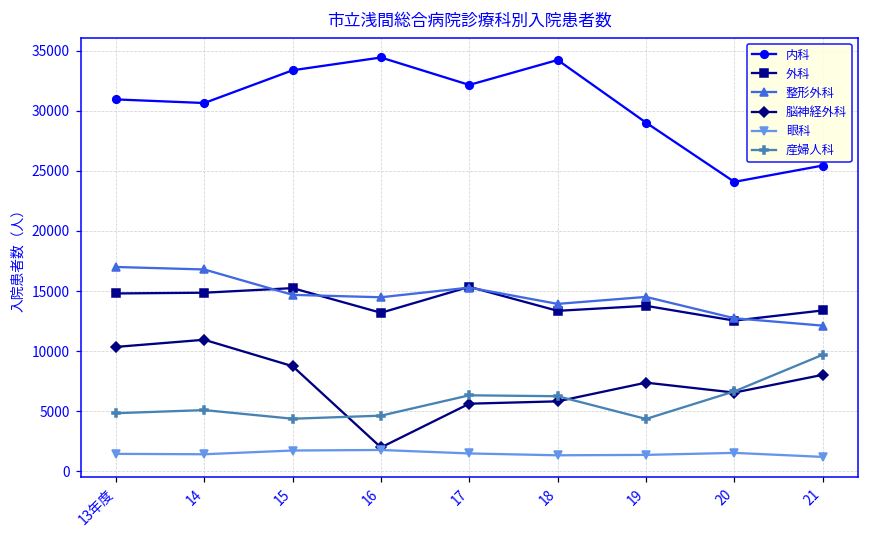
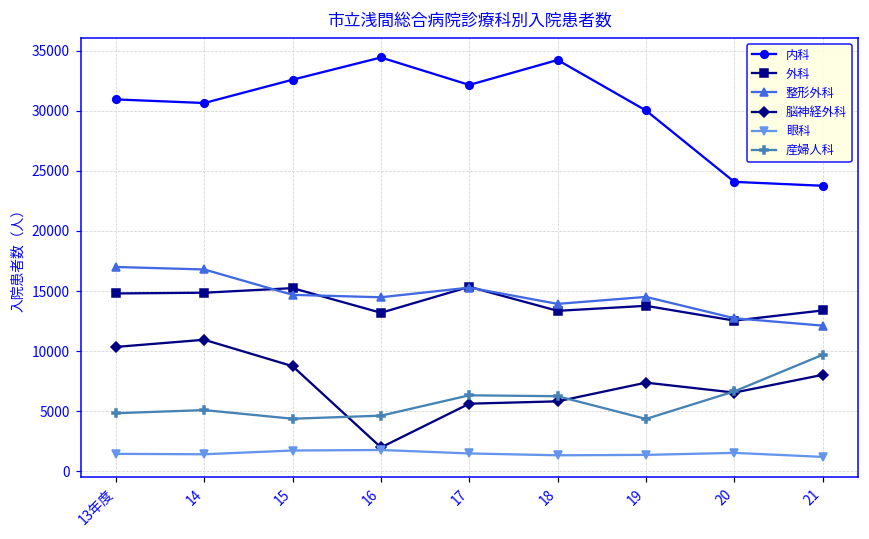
  {
    "内科": {
      "13年度": 31000,
      "14": 30700,
-     "15": 33400,
+     "15": 32600,
      "16": 34500,
      "17": 32200,
      "18": 34200,
-     "19": 29000,
+     "19": 30000,
      "20": 24100,
-     "21": 25500
+     "21": 23800
    }
  }
